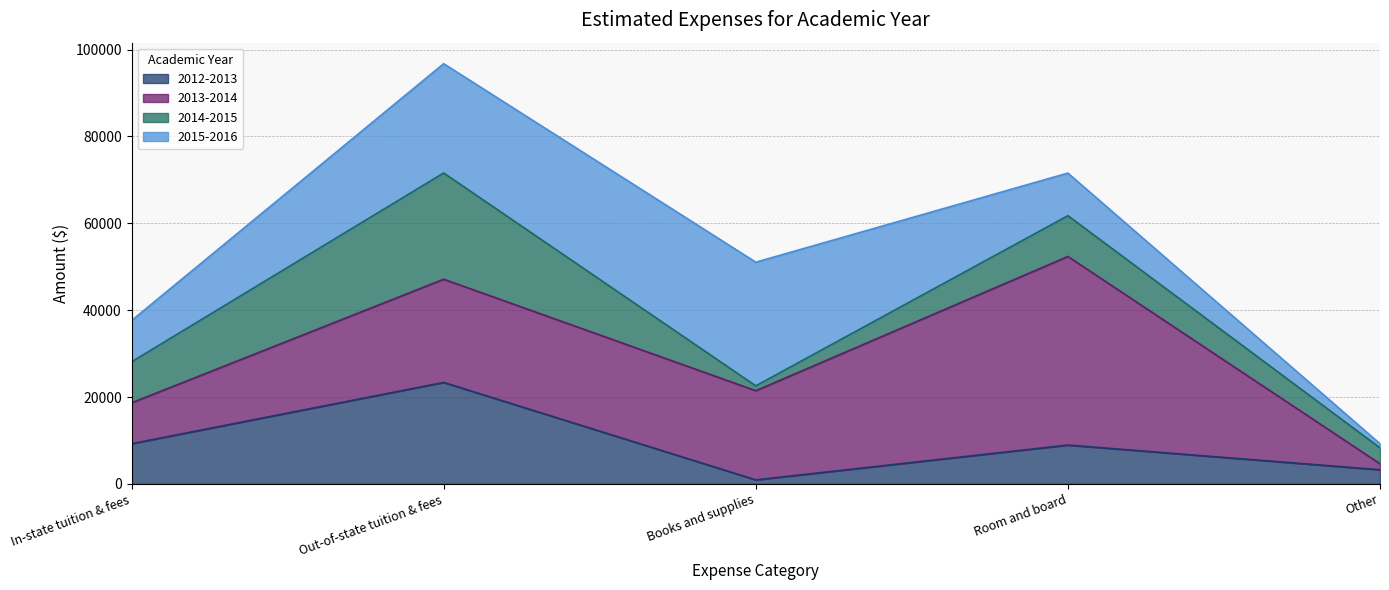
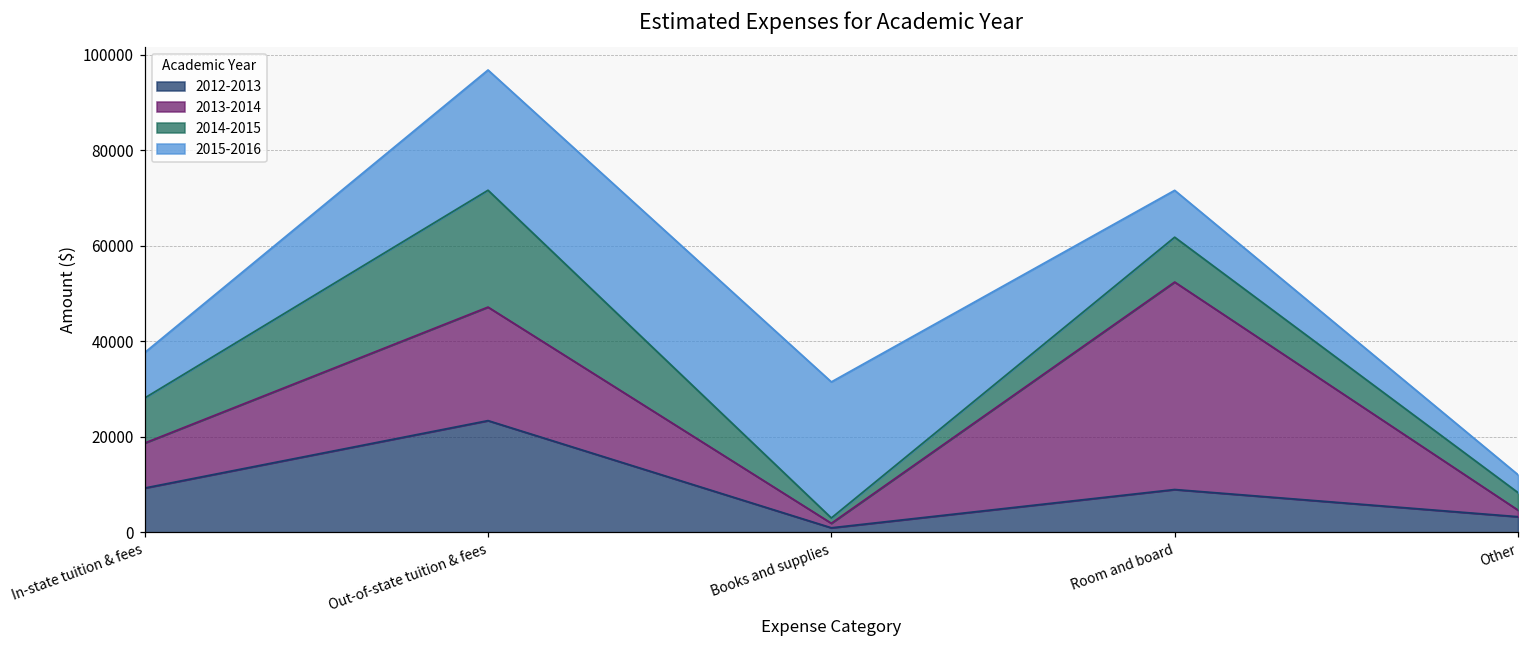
  {
    "2013-2014": {
      "In-state tuition & fees": 9000,
      "Out-of-state tuition & fees": 24000,
-     "Books and supplies": 21000,
+     "Books and supplies": 1000,
      "Room and board": 43000,
      "Other": 1000
    },
    "2015-2016": {
      "In-state tuition & fees": 10000,
      "Out-of-state tuition & fees": 25000,
      "Books and supplies": 28000,
      "Room and board": 10000,
-     "Other": 1000
+     "Other": 4000
    }
  }
